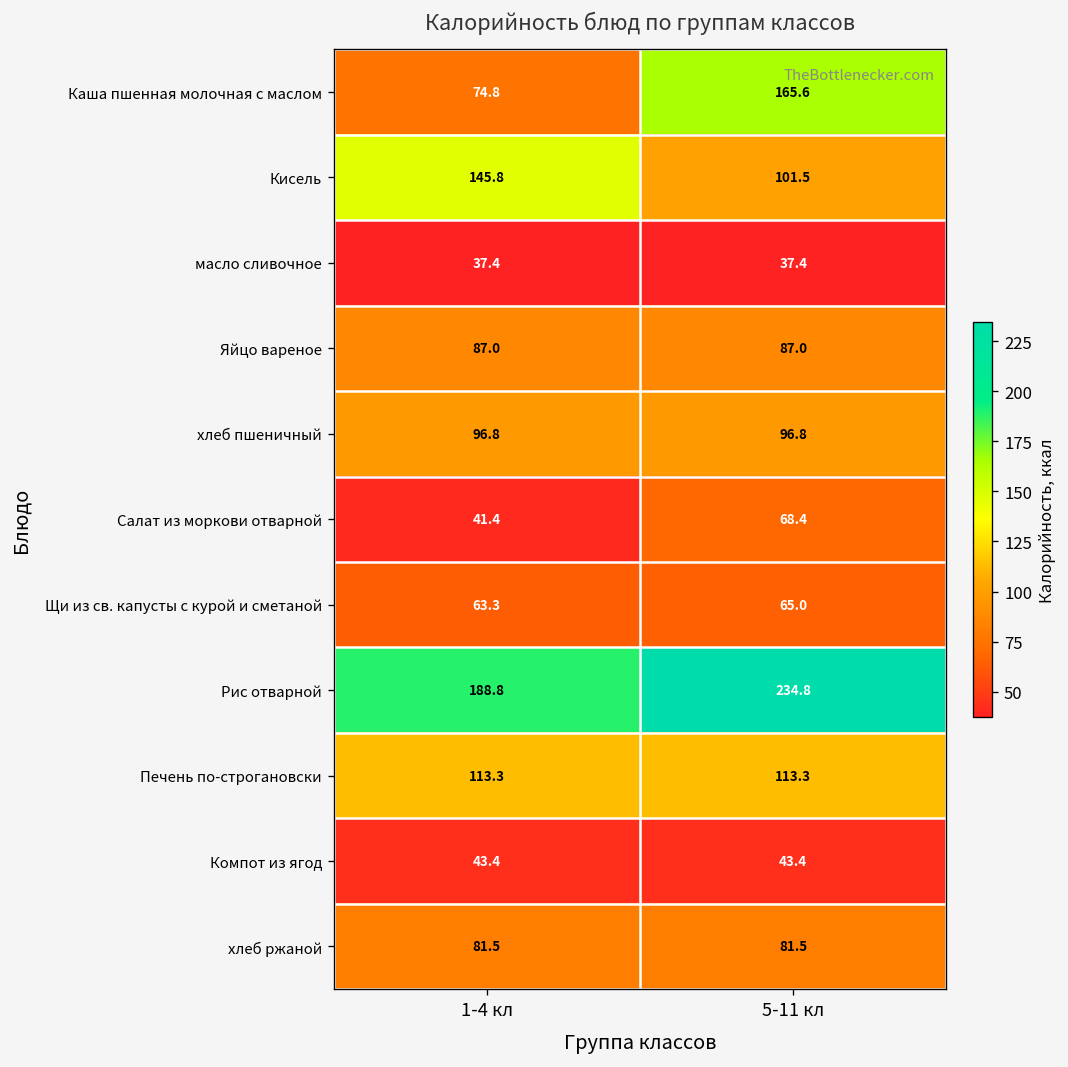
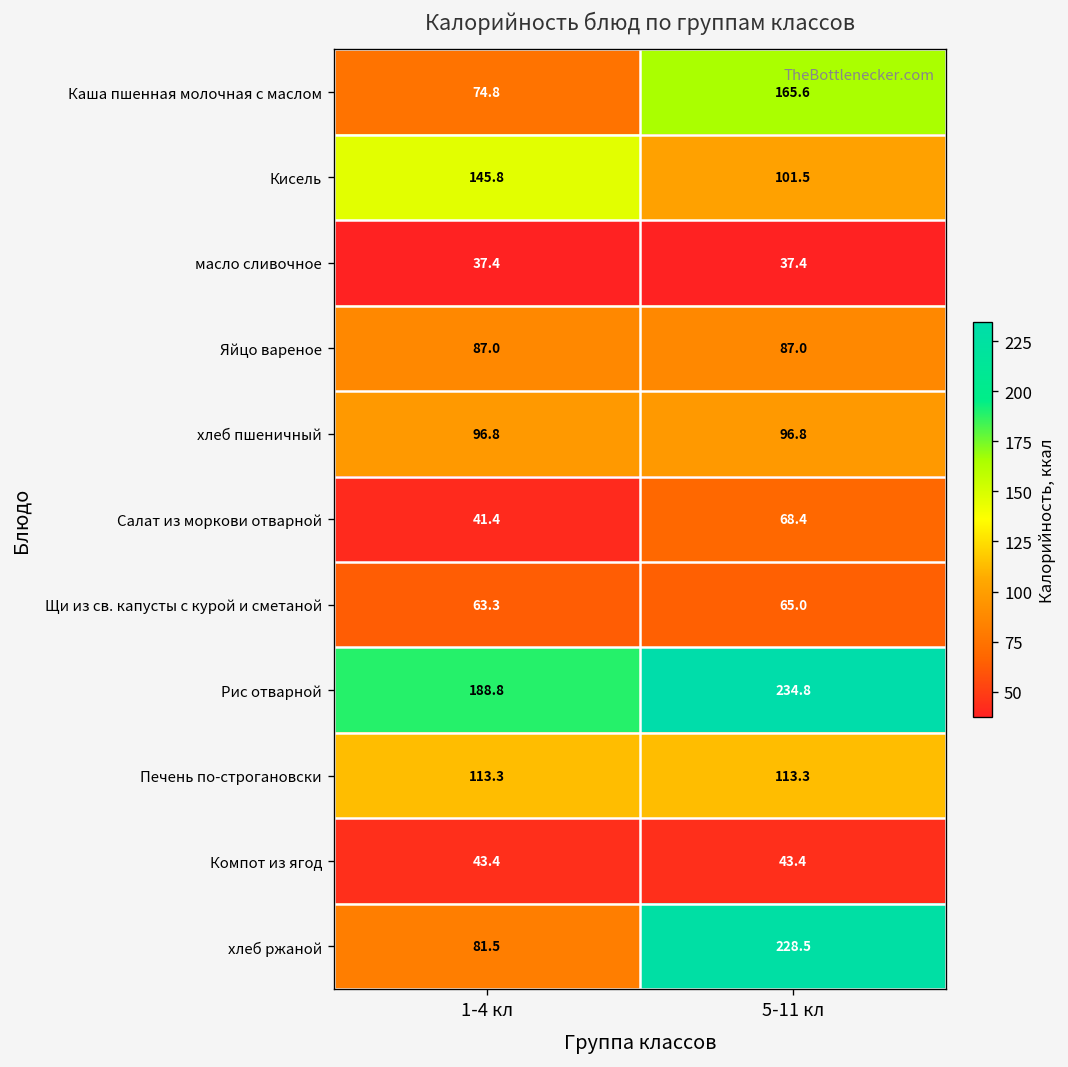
  {
    "Каша пшенная молочная с маслом": {
      "1-4 кл": 74.8
    },
    "Кисель": {
      "1-4 кл": 145.8,
      "5-11 кл": 101.5
    },
    "масло сливочное": {
      "1-4 кл": 37.4,
      "5-11 кл": 37.4
    },
    "Яйцо вареное": {
      "1-4 кл": 87.0,
      "5-11 кл": 87.0
    },
    "хлеб пшеничный": {
      "1-4 кл": 96.8,
      "5-11 кл": 96.8
    },
    "Салат из моркови отварной": {
      "1-4 кл": 41.4,
      "5-11 кл": 68.4
    },
    "Щи из св. капусты с курой и сметаной": {
      "1-4 кл": 63.3,
      "5-11 кл": 65.0
    },
    "Рис отварной": {
      "1-4 кл": 188.8,
      "5-11 кл": 234.8
    },
    "Печень по-строгановски": {
      "1-4 кл": 113.3,
      "5-11 кл": 113.3
    },
    "Компот из ягод": {
      "1-4 кл": 43.4,
      "5-11 кл": 43.4
    },
    "хлеб ржаной": {
      "1-4 кл": 81.5,
-     "5-11 кл": 81.5
+     "5-11 кл": 228.5
    }
  }
